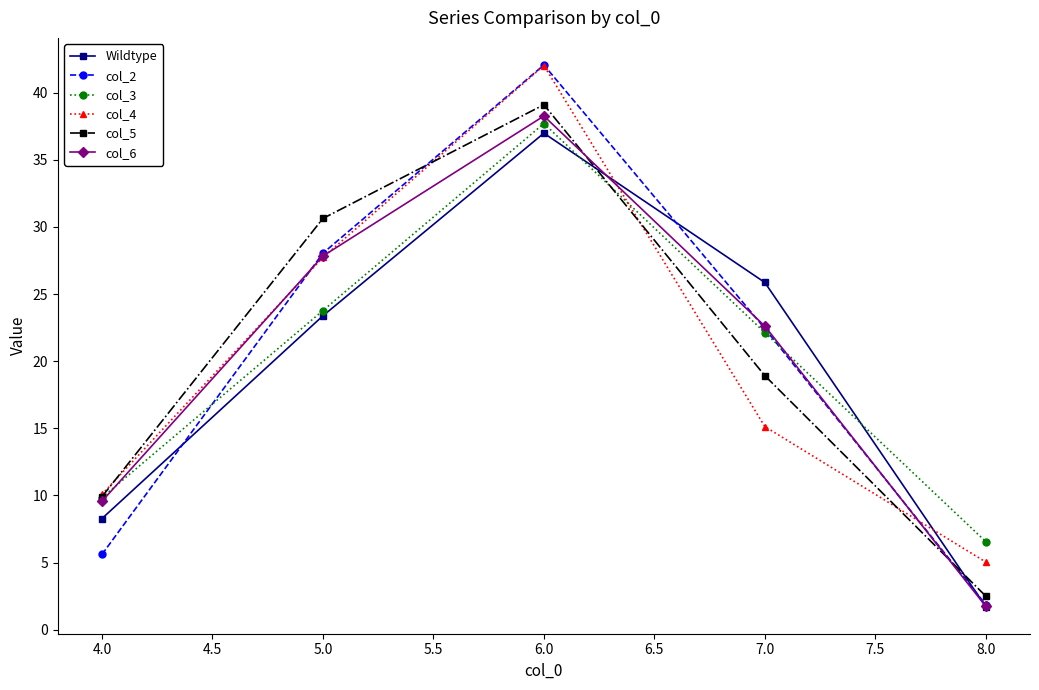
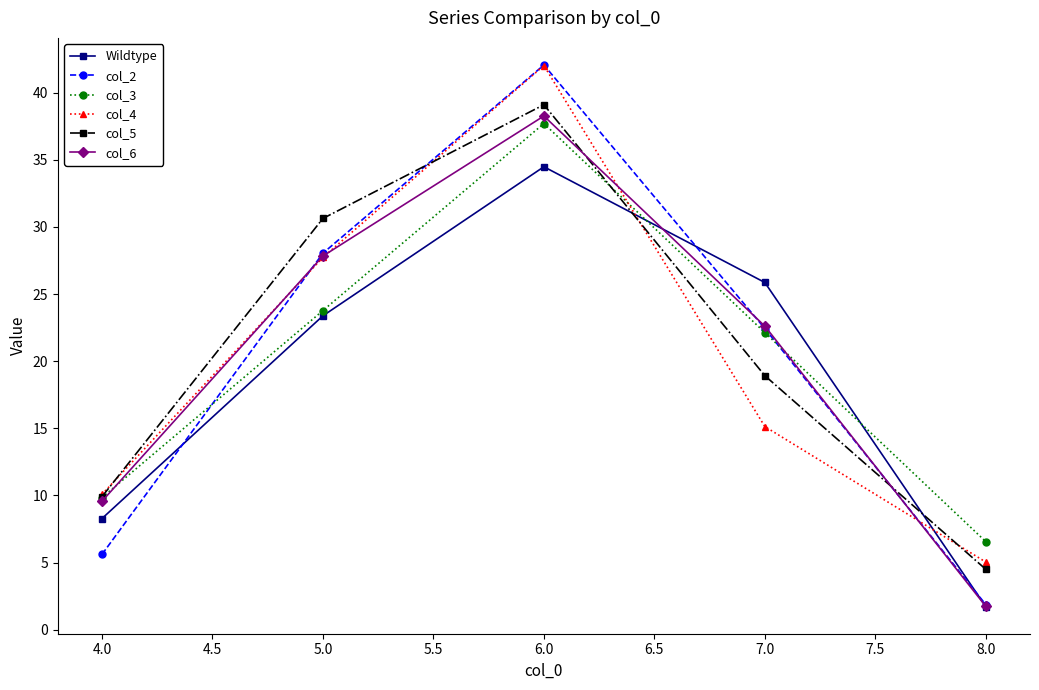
  {
    "Wildtype": {
      "4.0": 8.3,
      "5.0": 23.4,
-     "6.0": 37.0,
+     "6.0": 34.5,
      "7.0": 25.9
    },
    "col_2": {
      "4.0": 5.6,
      "5.0": 28.0
    },
    "col_3": {
      "5.0": 23.8,
      "6.0": 37.7,
      "7.0": 22.1,
      "8.0": 6.6
    },
    "col_4": {
      "7.0": 15.1,
      "8.0": 5.0
    },
    "col_5": {
      "5.0": 30.6,
      "6.0": 39.1,
      "7.0": 18.9,
-     "8.0": 2.5
+     "8.0": 4.5
    },
    "col_6": {
      "4.0": 9.6,
      "6.0": 38.3
    }
  }
